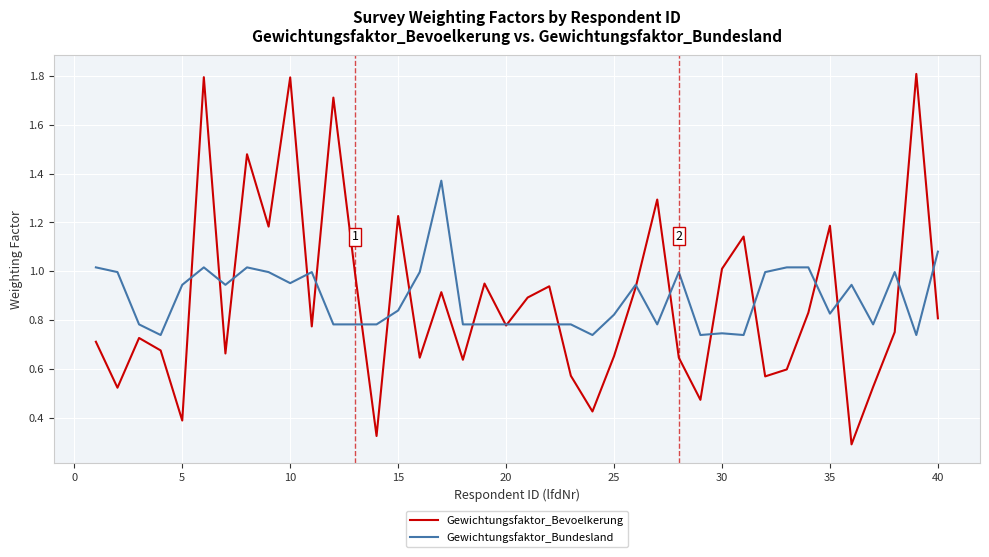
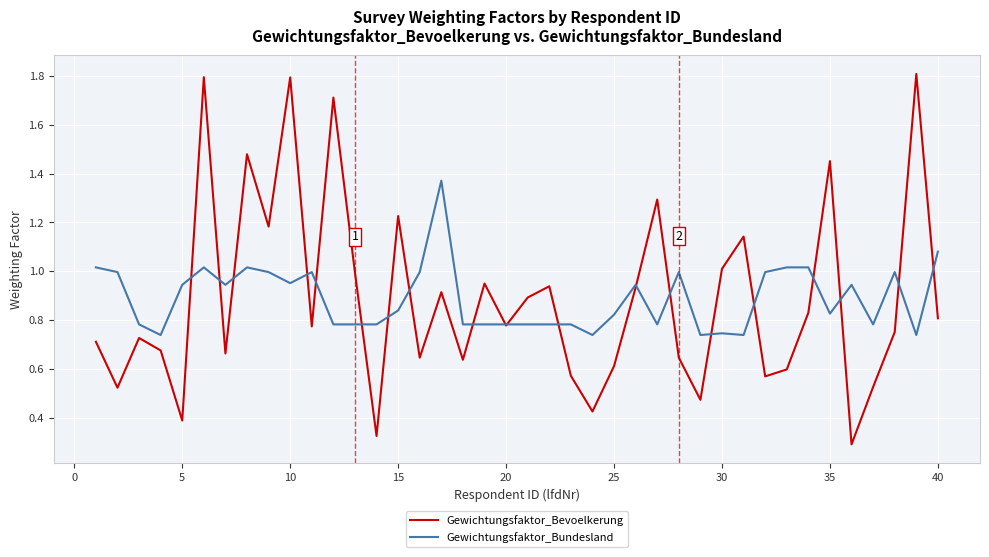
  {
    "Gewichtungsfaktor_Bevoelkerung": {
      "5": 0.39,
      "10": 1.79,
      "15": 1.23,
-     "25": 0.65,
+     "25": 0.61,
      "30": 1.01,
-     "35": 1.19,
+     "35": 1.45,
      "40": 0.81
    },
    "Gewichtungsfaktor_Bundesland": {
      "5": 0.94,
      "10": 0.95,
      "15": 0.84,
      "25": 0.82,
      "30": 0.75,
      "35": 0.83,
      "40": 1.08
    }
  }
